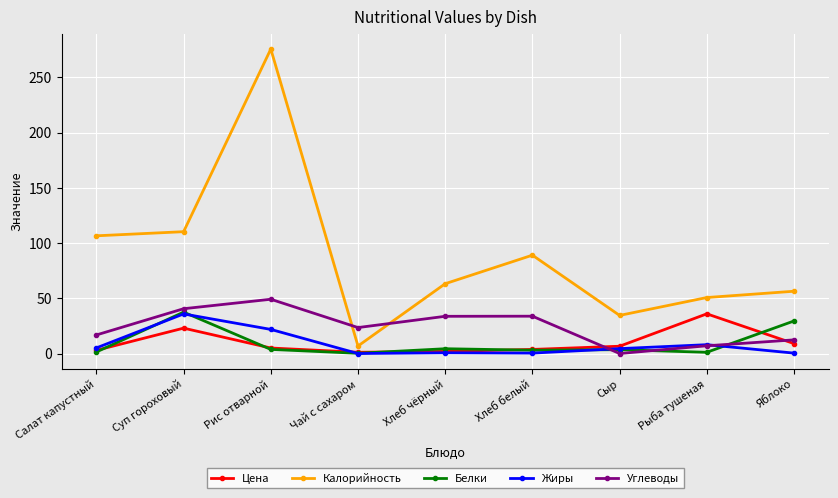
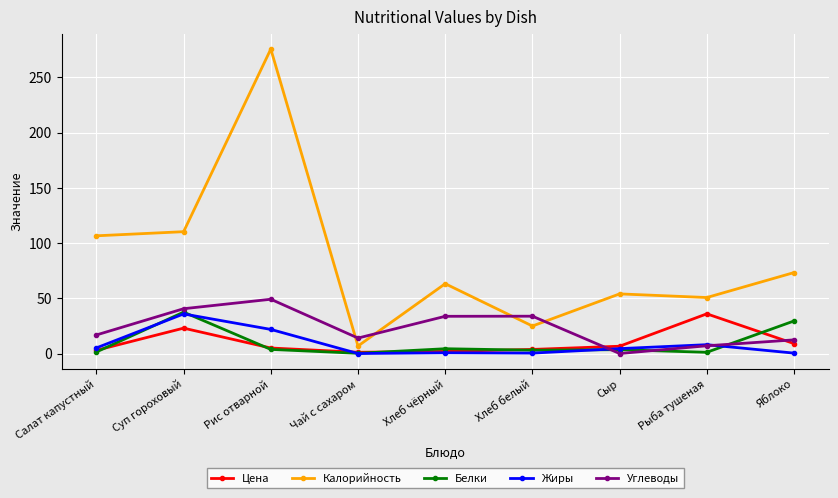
  {
    "Цена": {
      "Суп гороховый": 23,
      "Рыба тушеная": 36,
      "Яблоко": 9
    },
    "Калорийность": {
      "Салат капустный": 107,
      "Суп гороховый": 110,
      "Рис отварной": 276,
      "Чай с сахаром": 7,
      "Хлеб чёрный": 63,
-     "Хлеб белый": 89,
-     "Сыр": 35,
+     "Хлеб белый": 25,
+     "Сыр": 54,
      "Рыба тушеная": 51,
-     "Яблоко": 56
+     "Яблоко": 73
    },
    "Белки": {
      "Хлеб чёрный": 4,
      "Рыба тушеная": 1,
      "Яблоко": 29
    },
    "Жиры": {
      "Рис отварной": 22,
      "Хлеб белый": 0,
      "Яблоко": 0
    },
    "Углеводы": {
      "Салат капустный": 17,
      "Суп гороховый": 41,
      "Рис отварной": 49,
-     "Чай с сахаром": 24,
+     "Чай с сахаром": 14,
      "Хлеб чёрный": 34,
      "Хлеб белый": 34,
      "Сыр": 0,
      "Яблоко": 12
    }
  }
